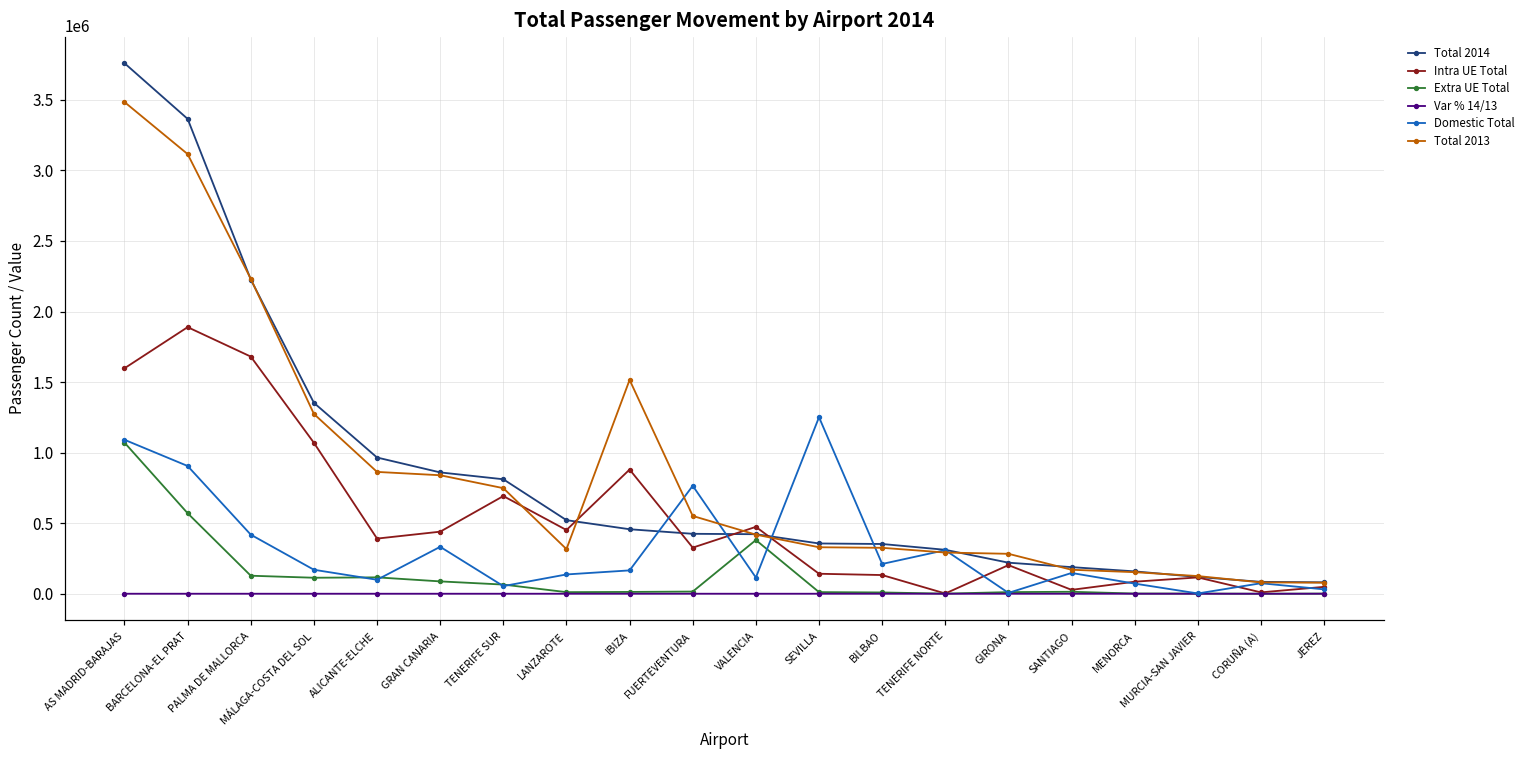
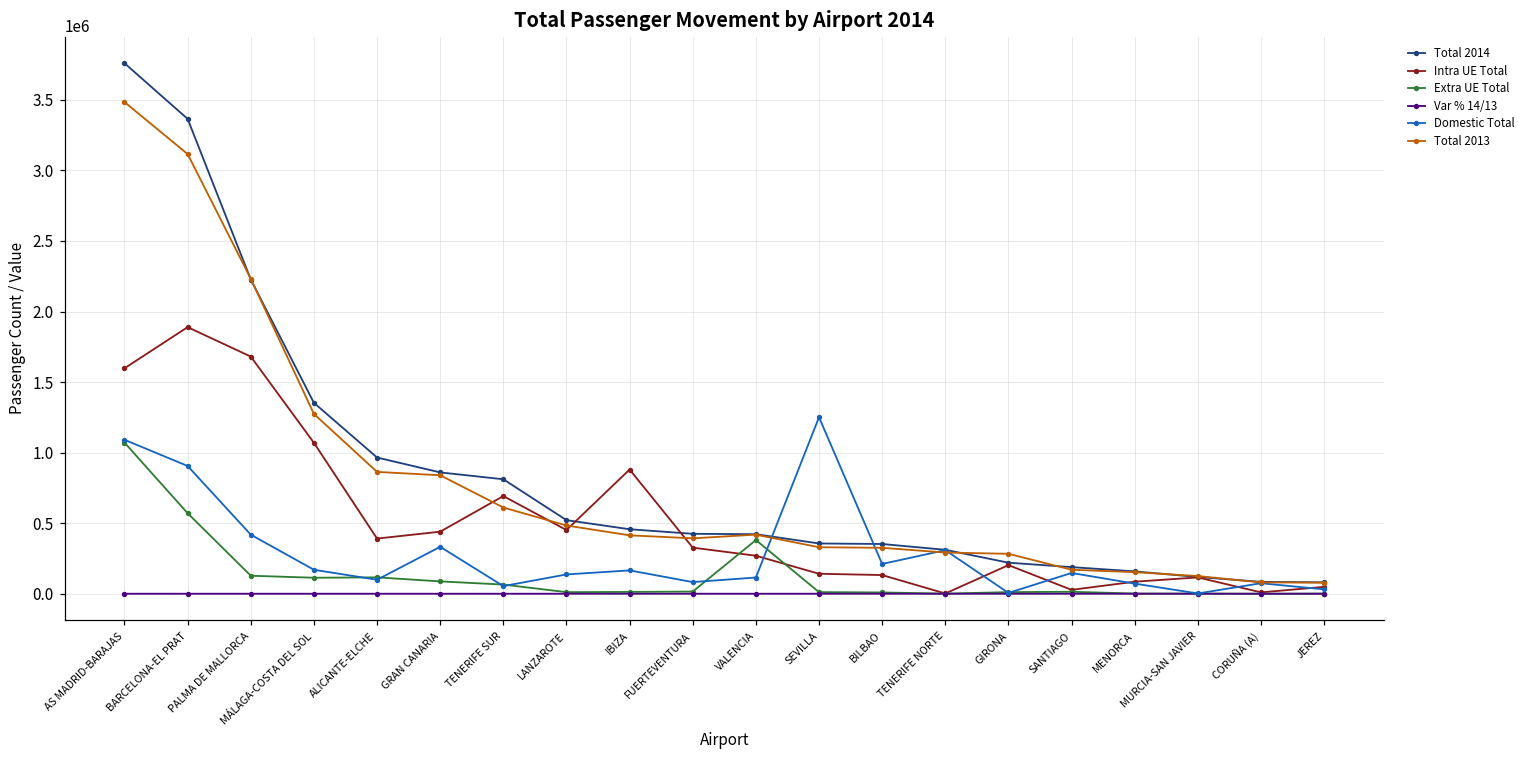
  {
    "Total 2014": {
      "AS MADRID-BARAJAS": 3760000,
      "BARCELONA-EL PRAT": 3370000,
      "MÁLAGA-COSTA DEL SOL": 1350000,
      "ALICANTE-ELCHE": 970000,
      "TENERIFE SUR": 810000,
      "LANZAROTE": 520000,
      "IBIZA": 460000,
      "FUERTEVENTURA": 420000,
      "SEVILLA": 360000,
      "BILBAO": 350000
    },
    "Intra UE Total": {
      "AS MADRID-BARAJAS": 1600000,
      "BARCELONA-EL PRAT": 1890000,
      "PALMA DE MALLORCA": 1680000,
      "MÁLAGA-COSTA DEL SOL": 1070000,
      "ALICANTE-ELCHE": 390000,
      "GRAN CANARIA": 440000,
      "TENERIFE SUR": 690000,
      "LANZAROTE": 450000,
      "IBIZA": 880000,
      "FUERTEVENTURA": 330000,
-     "VALENCIA": 470000,
+     "VALENCIA": 270000,
      "SEVILLA": 140000,
      "BILBAO": 130000
    },
    "Extra UE Total": {
      "AS MADRID-BARAJAS": 1070000,
      "BARCELONA-EL PRAT": 570000,
      "PALMA DE MALLORCA": 130000,
      "MÁLAGA-COSTA DEL SOL": 110000,
      "GRAN CANARIA": 90000,
      "VALENCIA": 380000
    },
    "Var % 14/13": {
      "AS MADRID-BARAJAS": 0,
      "BARCELONA-EL PRAT": 0,
      "PALMA DE MALLORCA": 0,
      "MÁLAGA-COSTA DEL SOL": 0,
      "ALICANTE-ELCHE": 0,
      "GRAN CANARIA": 0,
      "TENERIFE SUR": 0,
      "VALENCIA": 0
    },
    "Domestic Total": {
      "AS MADRID-BARAJAS": 1090000,
      "BARCELONA-EL PRAT": 910000,
      "PALMA DE MALLORCA": 420000,
      "MÁLAGA-COSTA DEL SOL": 170000,
      "GRAN CANARIA": 330000,
      "LANZAROTE": 140000,
      "IBIZA": 170000,
-     "FUERTEVENTURA": 770000,
+     "FUERTEVENTURA": 80000,
      "VALENCIA": 110000,
      "SEVILLA": 1250000,
      "BILBAO": 210000,
      "SANTIAGO": 150000
    },
    "Total 2013": {
      "AS MADRID-BARAJAS": 3480000,
      "BARCELONA-EL PRAT": 3120000,
      "MÁLAGA-COSTA DEL SOL": 1270000,
      "ALICANTE-ELCHE": 860000,
-     "TENERIFE SUR": 750000,
-     "LANZAROTE": 320000,
-     "IBIZA": 1520000,
-     "FUERTEVENTURA": 550000,
+     "TENERIFE SUR": 610000,
+     "LANZAROTE": 480000,
+     "IBIZA": 410000,
+     "FUERTEVENTURA": 390000,
      "SEVILLA": 330000,
      "BILBAO": 330000,
      "GIRONA": 280000
    }
  }
